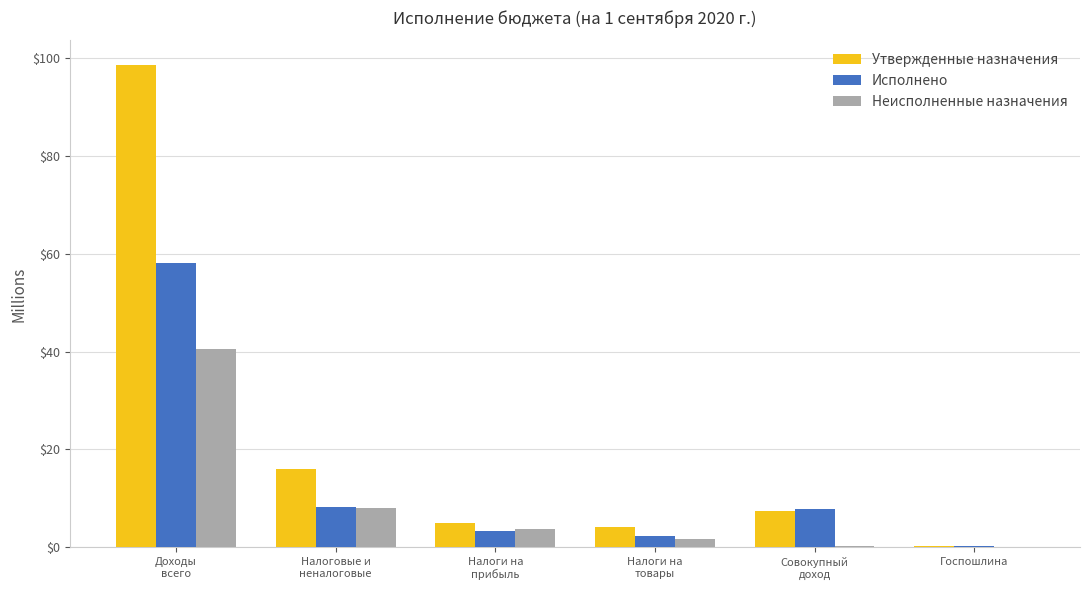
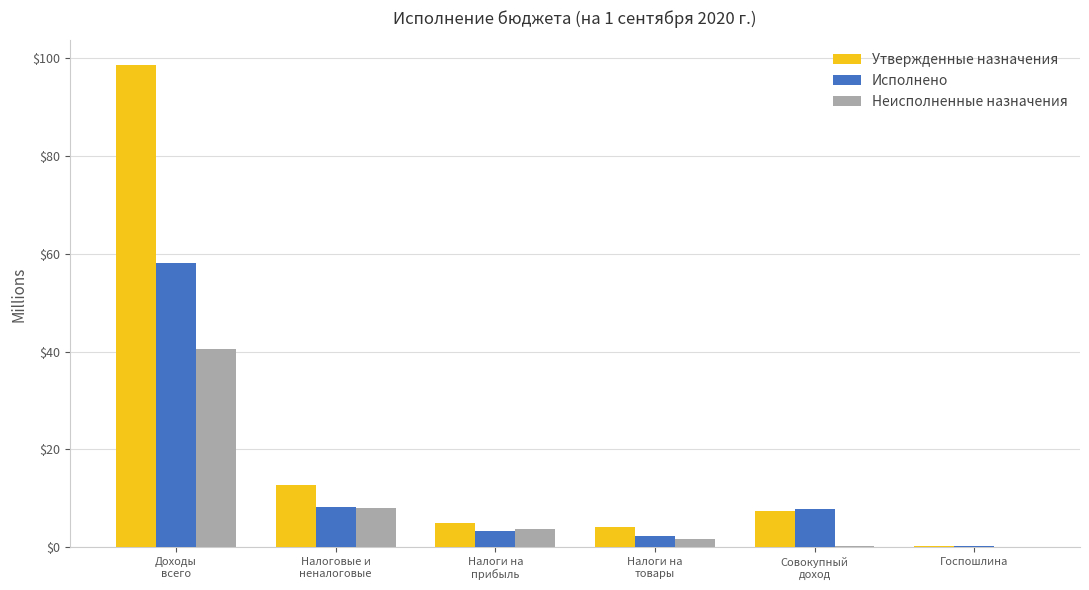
  {
    "Утвержденные назначения": {
      "Доходы всего": "$99",
-     "Налоговые и неналоговые": "$16",
+     "Налоговые и неналоговые": "$13",
      "Налоги на прибыль": "$5",
      "Налоги на товары": "$4",
      "Совокупный доход": "$7"
    },
    "Исполнено": {
      "Доходы всего": "$58",
      "Налоговые и неналоговые": "$8",
      "Налоги на прибыль": "$3",
      "Налоги на товары": "$2",
      "Совокупный доход": "$8"
    },
    "Неисполненные назначения": {
      "Доходы всего": "$41",
      "Налоговые и неналоговые": "$8",
      "Налоги на прибыль": "$4",
      "Налоги на товары": "$2"
    }
  }
